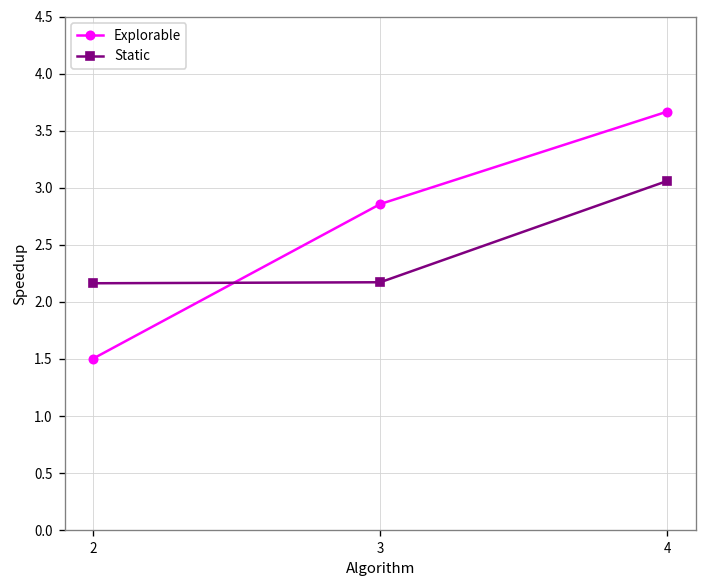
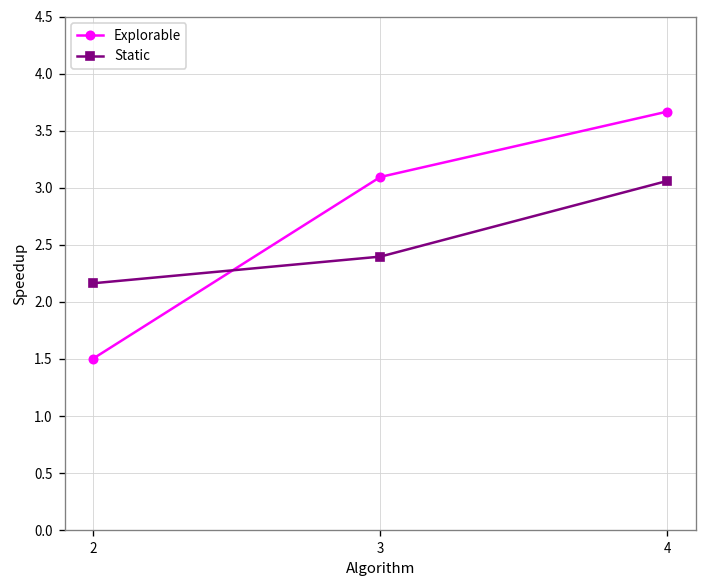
  {
    "Explorable": {
      "2": 1.5,
-     "3": 2.9,
+     "3": 3.1,
      "4": 3.7
    },
    "Static": {
      "2": 2.2,
-     "3": 2.2,
+     "3": 2.4,
      "4": 3.1
    }
  }
